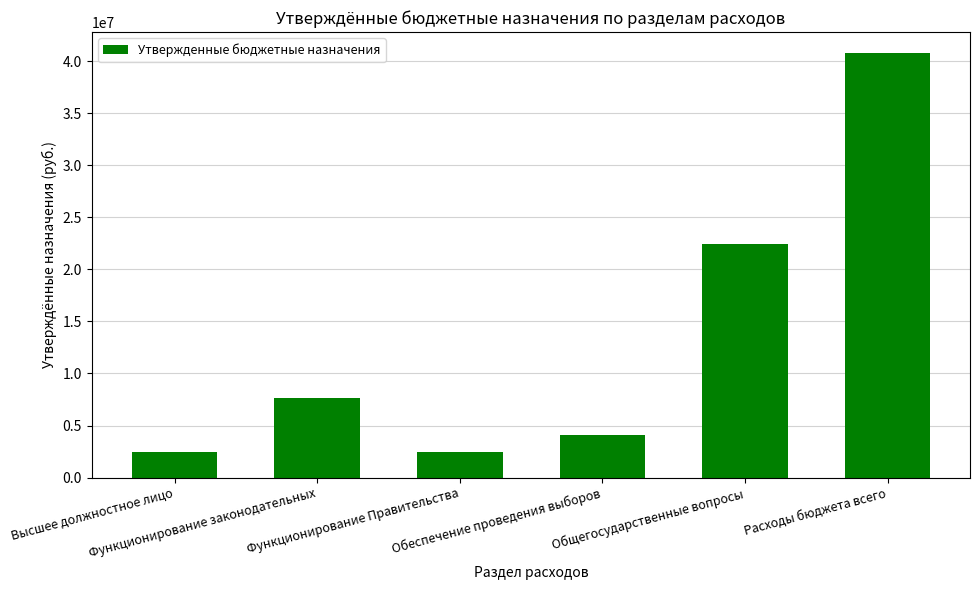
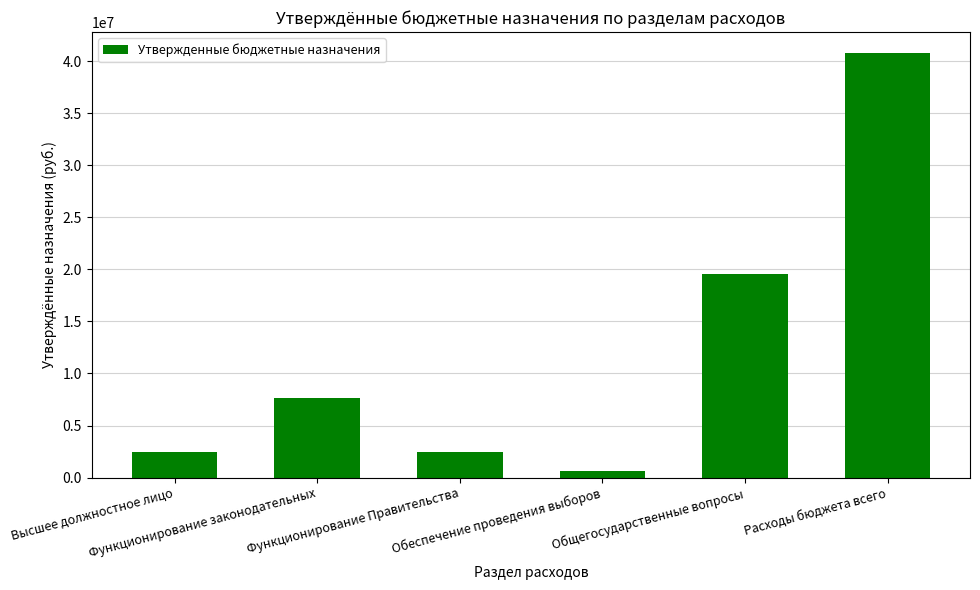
  {
    "Высшее должностное лицо": 2500000,
    "Функционирование законодательных": 7600000,
    "Функционирование Правительства": 2500000,
-   "Обеспечение проведения выборов": 4100000,
-   "Общегосударственные вопросы": 22500000,
+   "Обеспечение проведения выборов": 600000,
+   "Общегосударственные вопросы": 19600000,
    "Расходы бюджета всего": 40800000
  }
